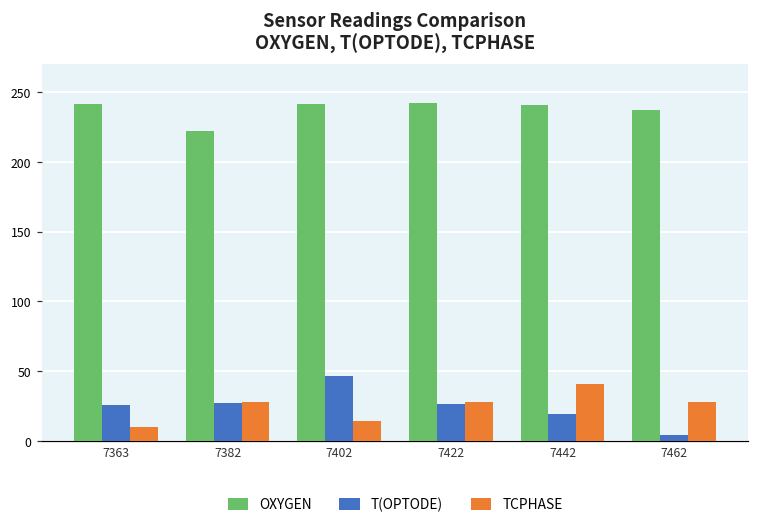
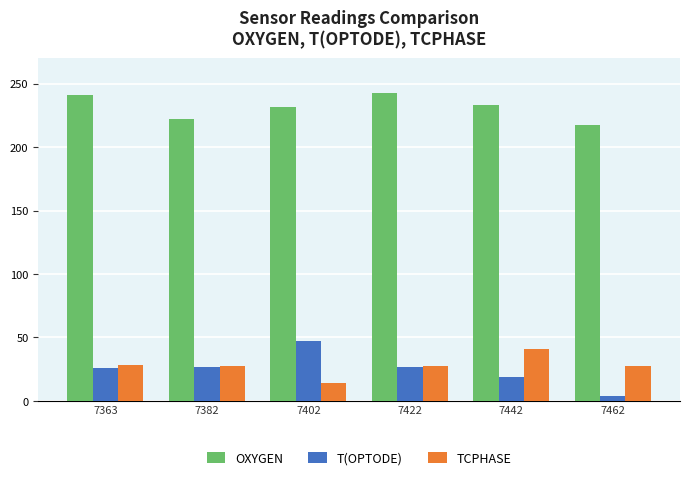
  {
    "OXYGEN": {
      "7363": 241,
      "7382": 222,
-     "7402": 241,
+     "7402": 231,
      "7422": 242,
-     "7442": 241,
-     "7462": 237
+     "7442": 233,
+     "7462": 218
    },
    "T(OPTODE)": {
      "7363": 26,
      "7382": 27,
      "7402": 47,
      "7422": 27,
      "7442": 19,
      "7462": 4
    },
    "TCPHASE": {
-     "7363": 10,
+     "7363": 28,
      "7382": 28,
      "7402": 14,
      "7422": 28,
      "7442": 41,
      "7462": 28
    }
  }
